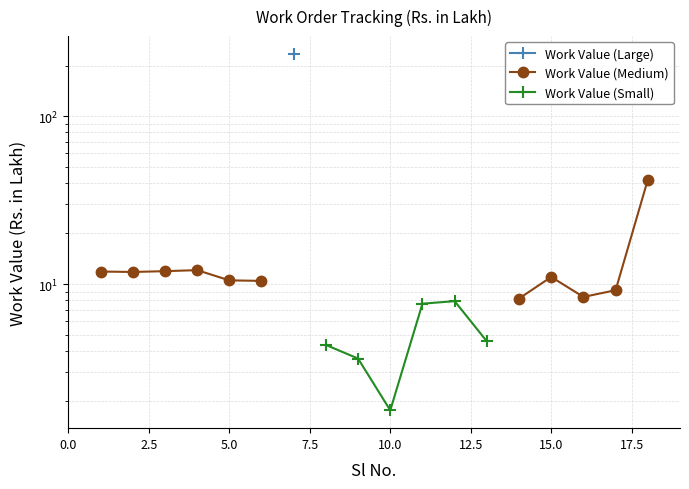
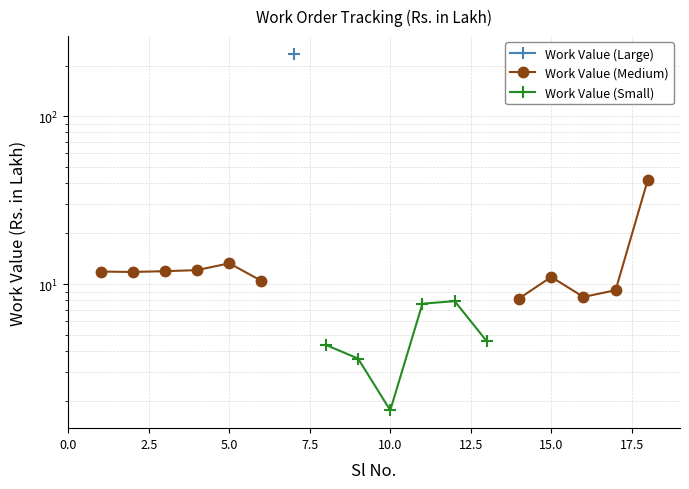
  {
    "Work Value (Medium)": {
-     "5.0": 11,
+     "5.0": 13,
      "15.0": 11
    },
    "Work Value (Small)": {
      "10.0": 1.8
    }
  }
